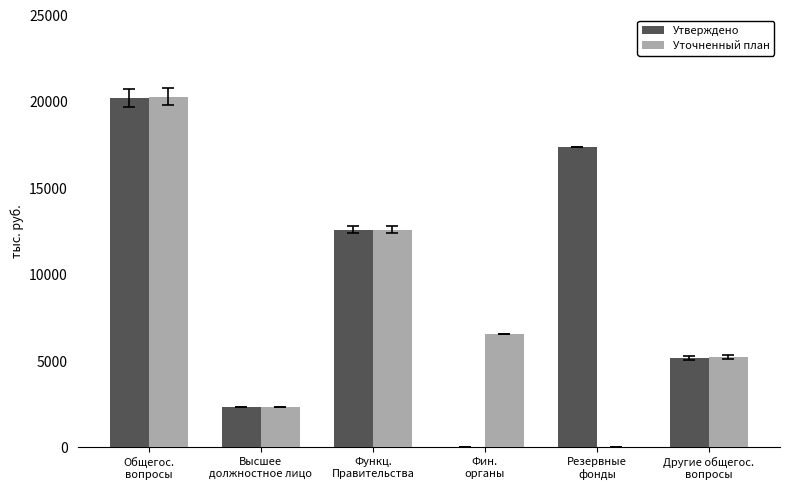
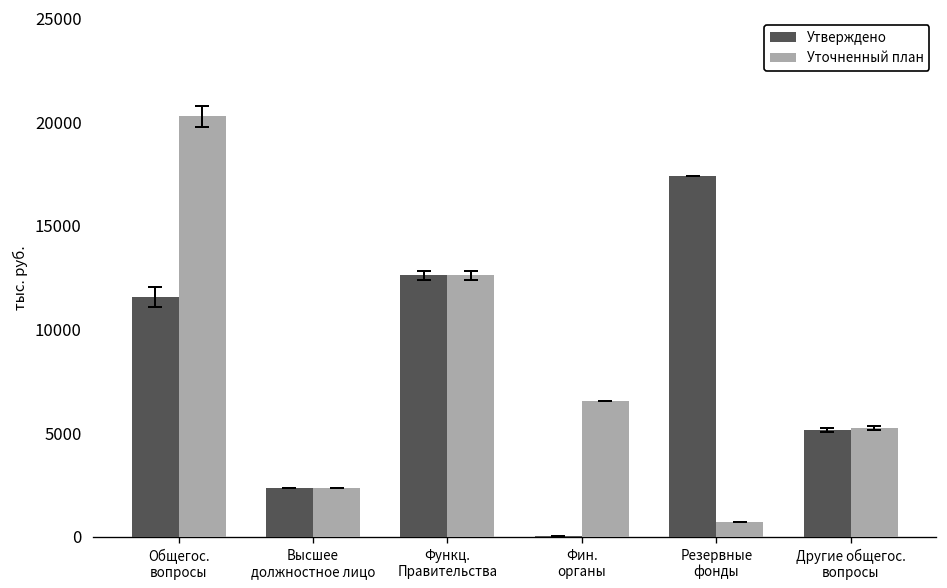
  {
    "Утверждено": {
-     "Общегос. вопросы": 20200,
+     "Общегос. вопросы": 11600,
      "Высшее должностное лицо": 2400,
      "Функц. Правительства": 12600,
      "Резервные фонды": 17400,
      "Другие общегос. вопросы": 5200
    },
    "Уточненный план": {
      "Общегос. вопросы": 20300,
      "Высшее должностное лицо": 2400,
      "Функц. Правительства": 12600,
      "Фин. органы": 6500,
-     "Резервные фонды": 100,
+     "Резервные фонды": 700,
      "Другие общегос. вопросы": 5200
    }
  }
